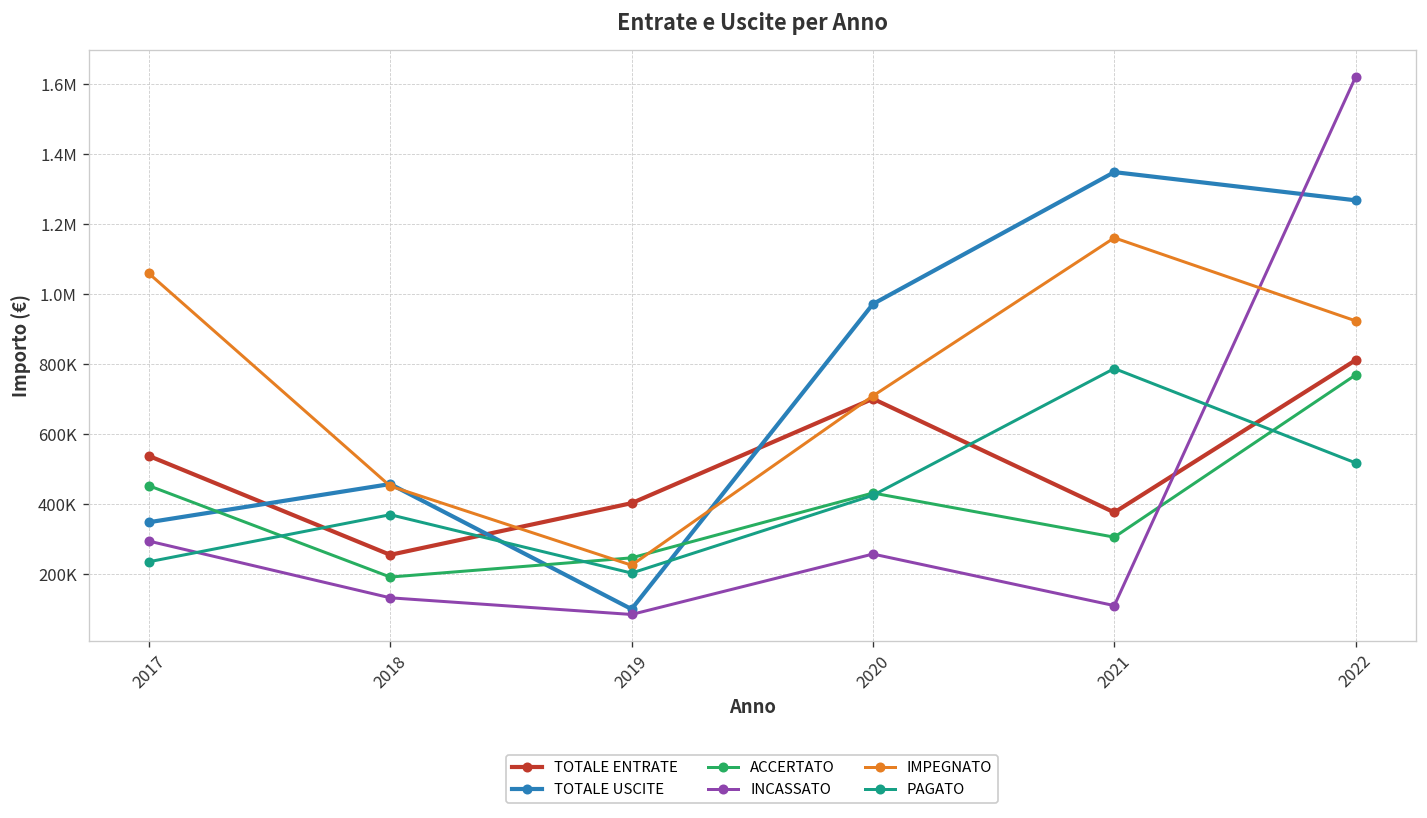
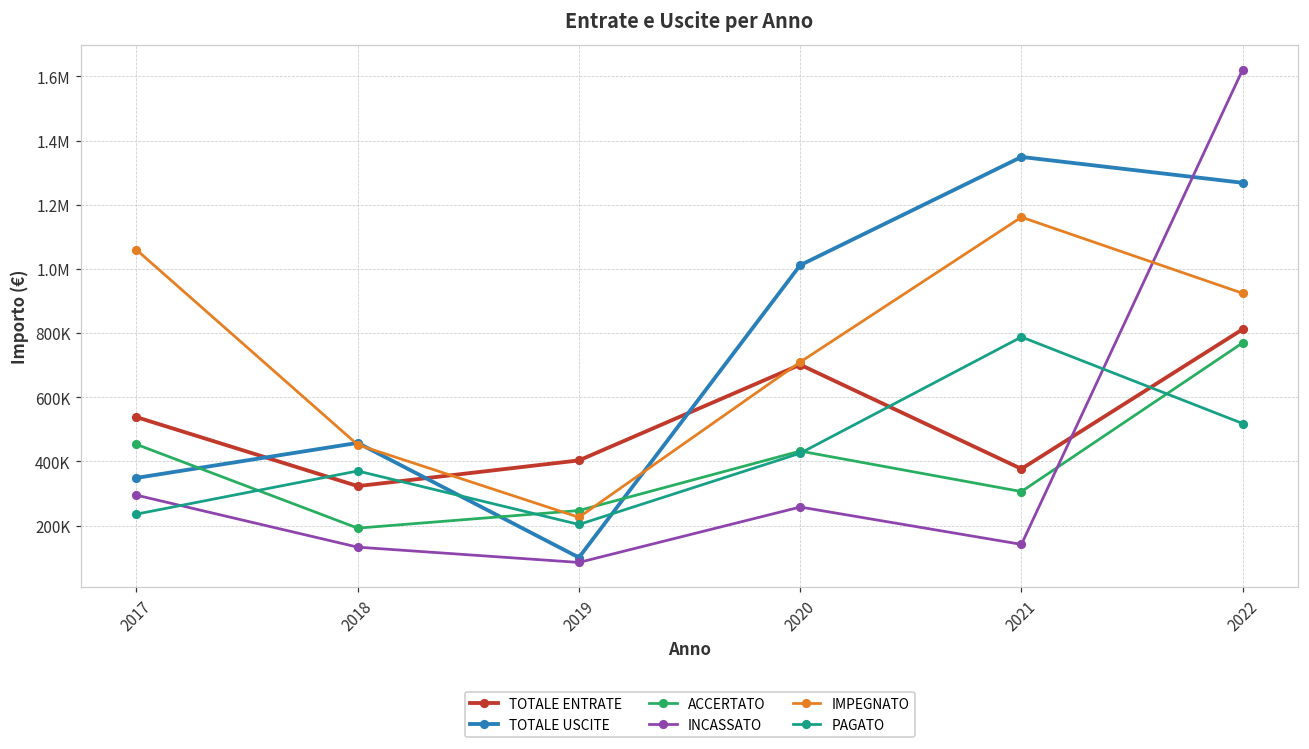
  {
    "TOTALE ENTRATE": {
      "2017": 540000,
-     "2018": 260000,
+     "2018": 320000,
      "2019": 400000,
      "2021": 380000,
      "2022": 810000
    },
    "TOTALE USCITE": {
      "2017": 350000,
      "2019": 100000,
-     "2020": 970000,
+     "2020": 1010000,
      "2021": 1350000,
      "2022": 1270000
    },
    "INCASSATO": {
      "2017": 290000,
      "2018": 130000,
      "2019": 90000,
      "2020": 260000,
-     "2021": 110000,
+     "2021": 140000,
      "2022": 1620000
    },
    "IMPEGNATO": {
      "2017": 1060000,
      "2019": 230000,
      "2021": 1160000,
      "2022": 920000
    }
  }
